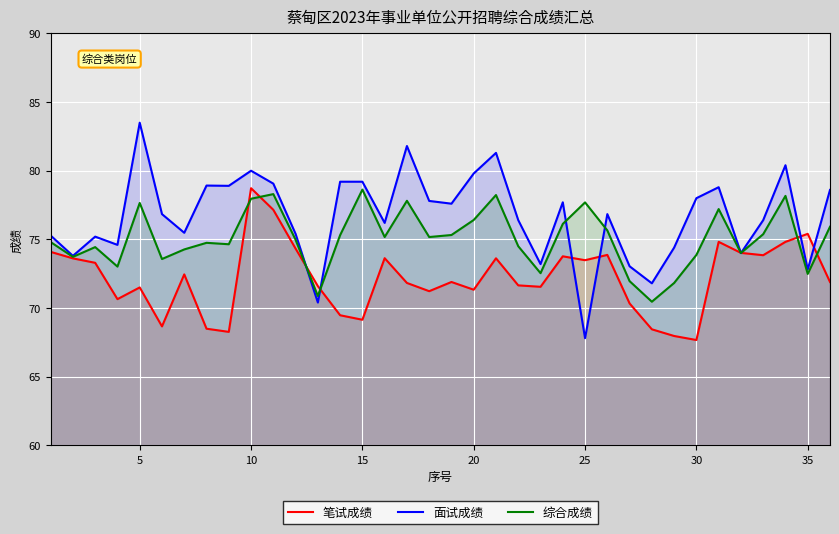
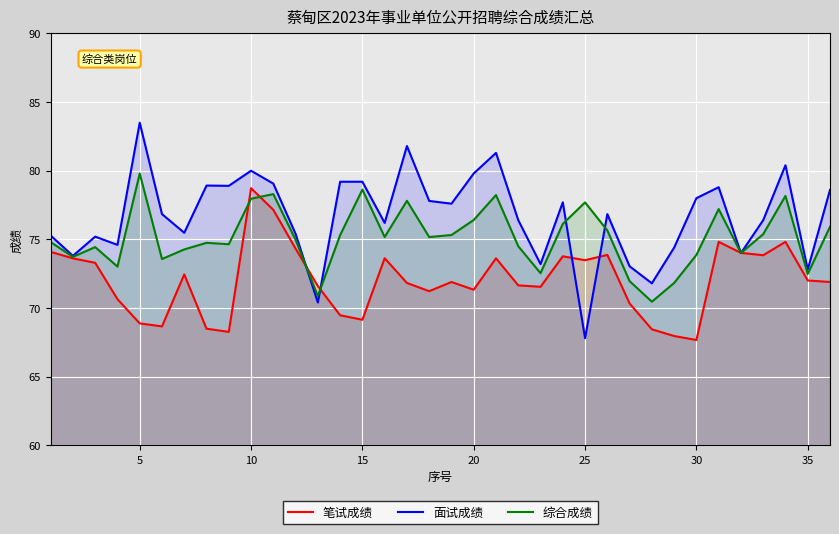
  {
    "笔试成绩": {
-     "5": 71.5,
+     "5": 68.9,
      "10": 78.7,
      "15": 69.1,
      "20": 71.3,
      "25": 73.5,
      "30": 67.7,
-     "35": 75.4
+     "35": 72.0
    },
    "面试成绩": {
      "5": 83.5,
      "10": 80.0,
      "15": 79.2,
      "20": 79.8,
      "25": 67.8,
      "30": 78.0,
      "35": 72.8
    },
    "综合成绩": {
-     "5": 77.7,
+     "5": 79.8,
      "10": 78.0,
      "15": 78.6,
      "20": 76.4,
      "25": 77.7,
      "30": 73.9,
      "35": 72.5
    }
  }
